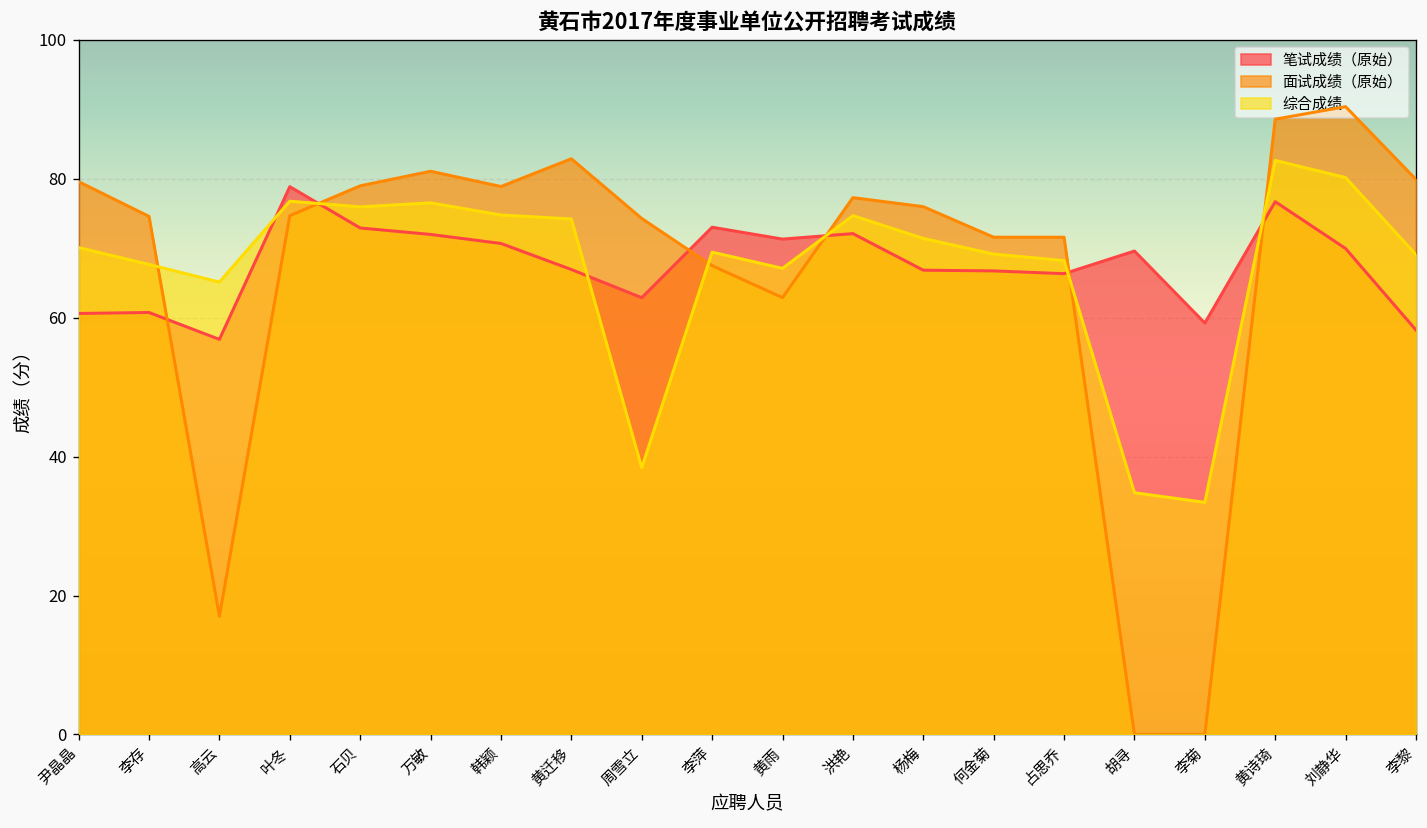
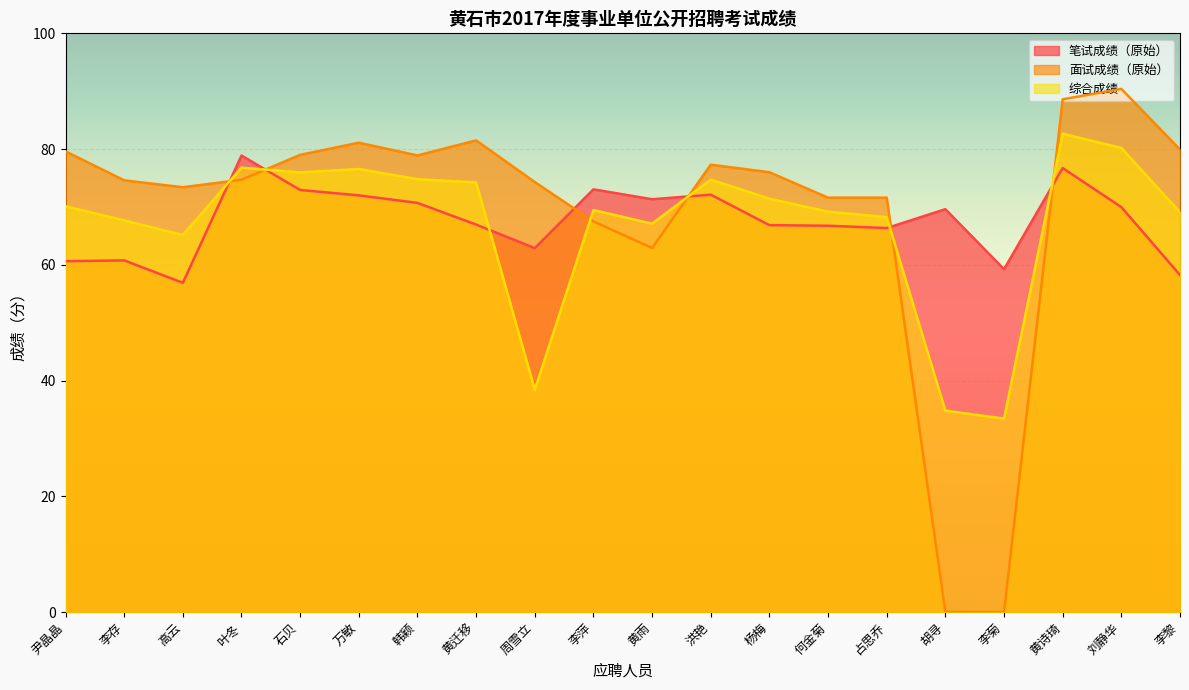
  {
    "笔试成绩（原始）": {
      "尹晶晶": 61,
      "李存": 61,
      "高云": 57,
      "叶冬": 79,
      "石贝": 73,
      "万敏": 72,
      "韩颖": 71,
      "黄迁移": 67,
      "周雪立": 63,
      "李萍": 73,
      "黄雨": 71,
      "洪艳": 72,
      "杨梅": 67,
      "何金菊": 67,
      "占思乔": 66,
      "胡寻": 70,
      "李菊": 59,
      "黄诗琦": 77,
      "刘静华": 70,
      "李黎": 58
    },
    "面试成绩（原始）": {
      "尹晶晶": 80,
      "李存": 75,
-     "高云": 17,
+     "高云": 73,
      "叶冬": 75,
      "石贝": 79,
      "万敏": 81,
      "韩颖": 79,
-     "黄迁移": 83,
+     "黄迁移": 82,
      "周雪立": 74,
      "李萍": 68,
      "黄雨": 63,
      "洪艳": 77,
      "杨梅": 76,
      "何金菊": 72,
      "占思乔": 72,
      "胡寻": 0,
      "李菊": 0,
      "李黎": 80
    },
    "综合成绩": {
      "尹晶晶": 70,
      "李存": 68,
      "高云": 65,
      "叶冬": 77,
      "石贝": 76,
      "万敏": 77,
      "韩颖": 75,
      "黄迁移": 74,
      "周雪立": 38,
      "李萍": 69,
      "黄雨": 67,
      "洪艳": 75,
      "杨梅": 71,
      "何金菊": 69,
      "占思乔": 68,
      "胡寻": 35,
      "李菊": 33,
      "黄诗琦": 83,
      "刘静华": 80,
      "李黎": 69
    }
  }
